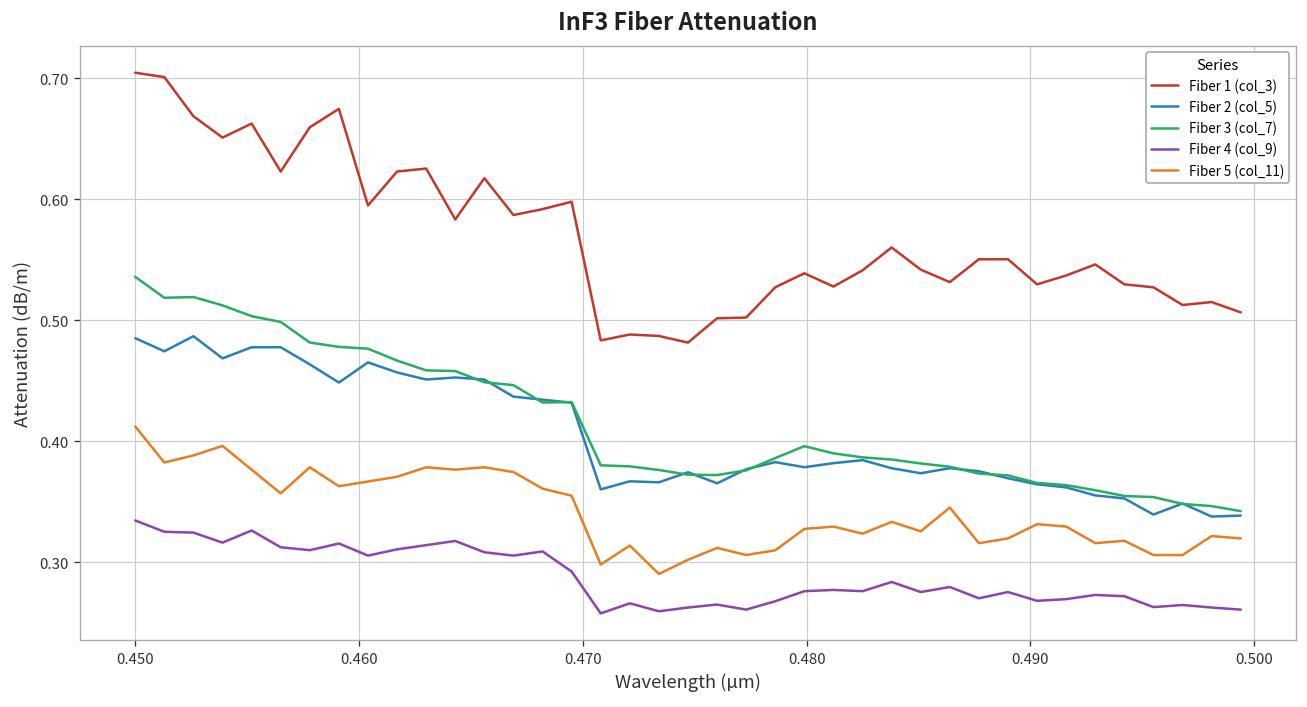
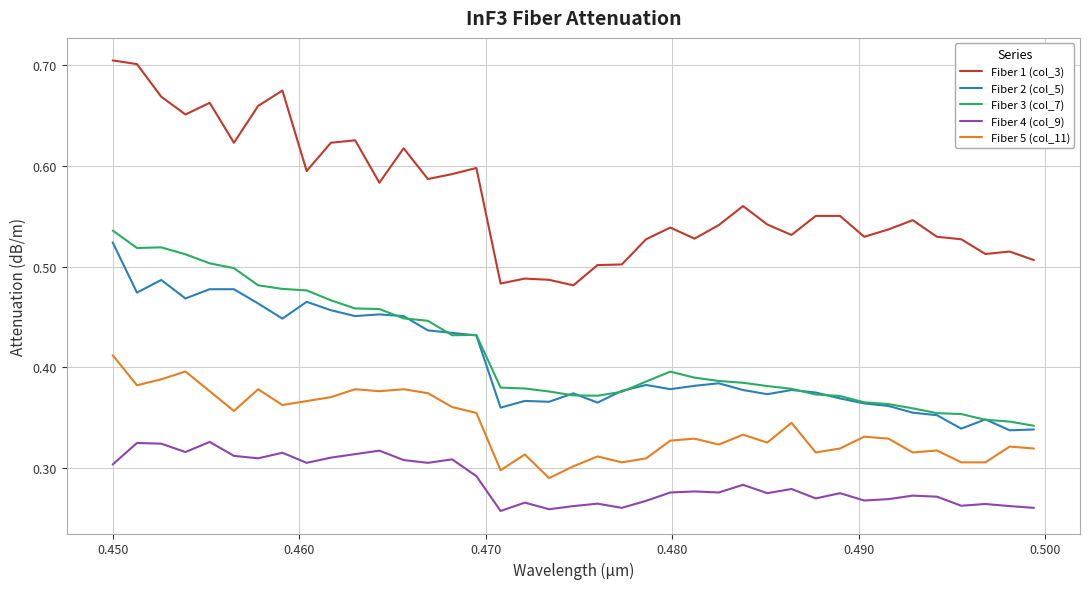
  {
    "Fiber 1 (col_3)": {
      "0.450": 0.705
    },
    "Fiber 2 (col_5)": {
-     "0.450": 0.485
+     "0.450": 0.524
    },
    "Fiber 3 (col_7)": {
      "0.450": 0.536
    },
    "Fiber 4 (col_9)": {
-     "0.450": 0.334
+     "0.450": 0.304
    },
    "Fiber 5 (col_11)": {
      "0.450": 0.412
    }
  }
